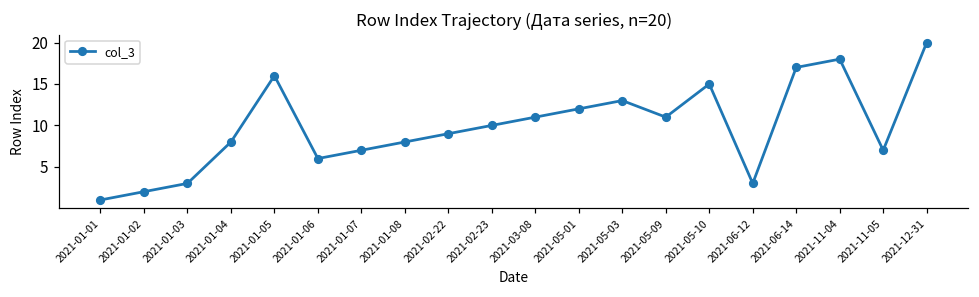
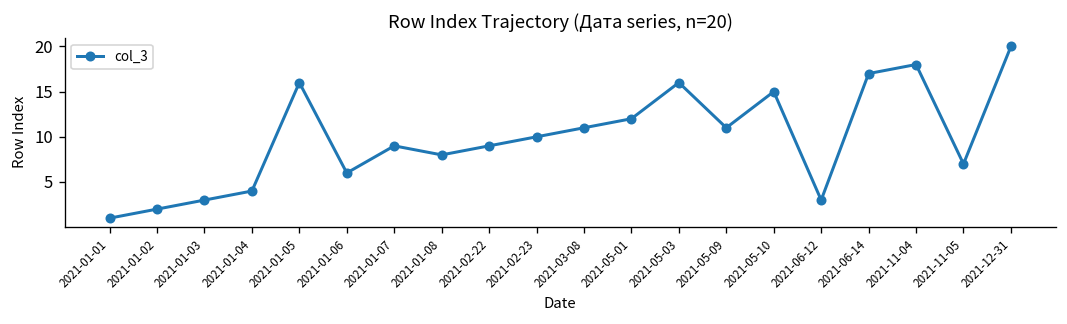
  {
    "2021-01-01": 1,
    "2021-01-02": 2,
    "2021-01-03": 3,
-   "2021-01-04": 8,
+   "2021-01-04": 4,
    "2021-01-05": 16,
    "2021-01-06": 6,
-   "2021-01-07": 7,
+   "2021-01-07": 9,
    "2021-01-08": 8,
    "2021-02-22": 9,
    "2021-02-23": 10,
    "2021-03-08": 11,
    "2021-05-01": 12,
-   "2021-05-03": 13,
+   "2021-05-03": 16,
    "2021-05-09": 11,
    "2021-05-10": 15,
    "2021-06-12": 3,
    "2021-06-14": 17,
    "2021-11-04": 18,
    "2021-11-05": 7,
    "2021-12-31": 20
  }
